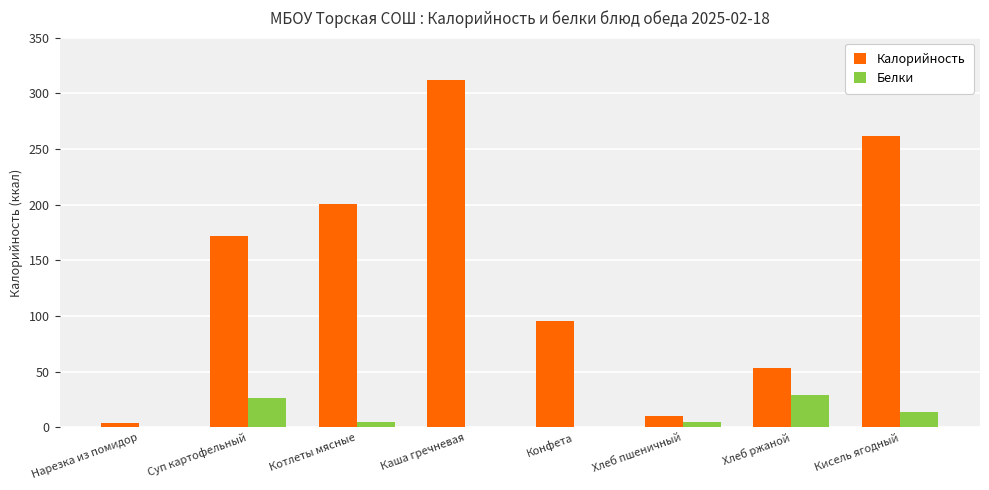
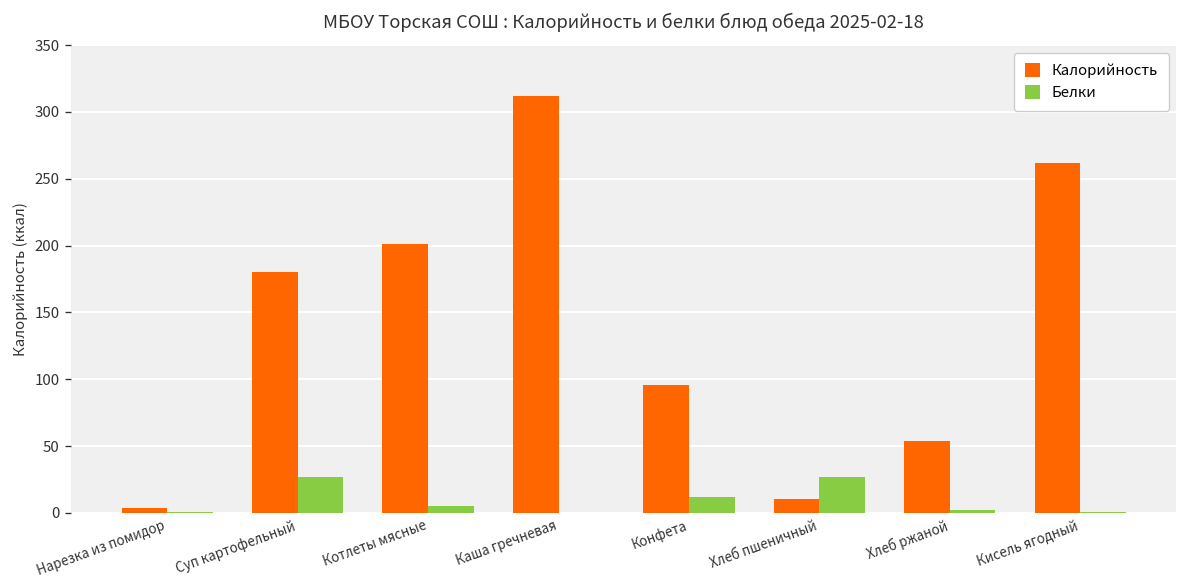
  {
    "Калорийность": {
      "Нарезка из помидор": 4,
-     "Суп картофельный": 172,
+     "Суп картофельный": 180,
      "Котлеты мясные": 201,
      "Каша гречневая": 312,
      "Конфета": 96,
      "Хлеб пшеничный": 10,
      "Хлеб ржаной": 54,
      "Кисель ягодный": 262
    },
    "Белки": {
      "Суп картофельный": 27,
      "Котлеты мясные": 5,
      "Каша гречневая": 0,
-     "Конфета": 0,
-     "Хлеб пшеничный": 5,
-     "Хлеб ржаной": 30,
-     "Кисель ягодный": 14
+     "Конфета": 12,
+     "Хлеб пшеничный": 27,
+     "Хлеб ржаной": 3,
+     "Кисель ягодный": 1
    }
  }
